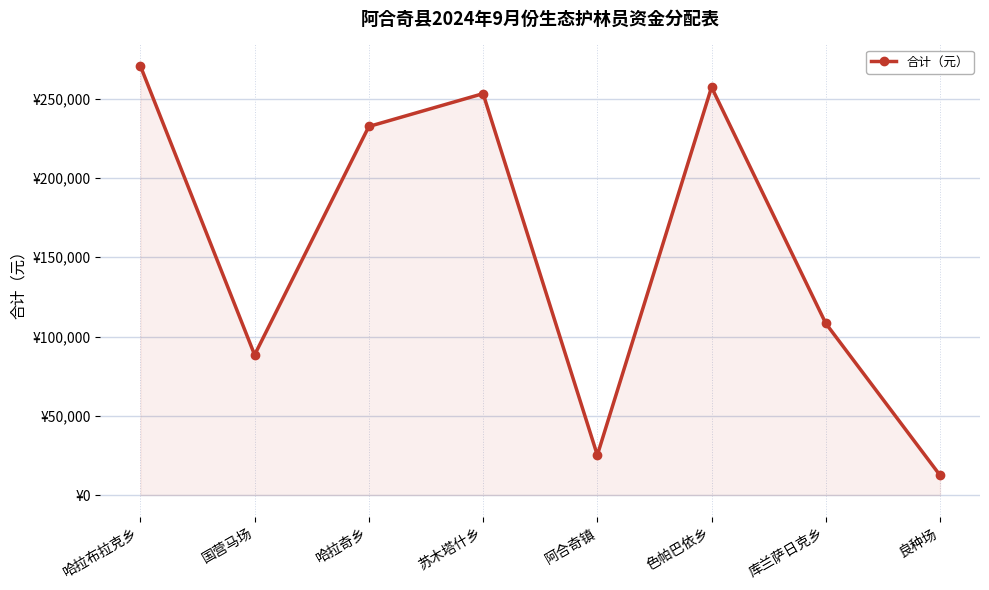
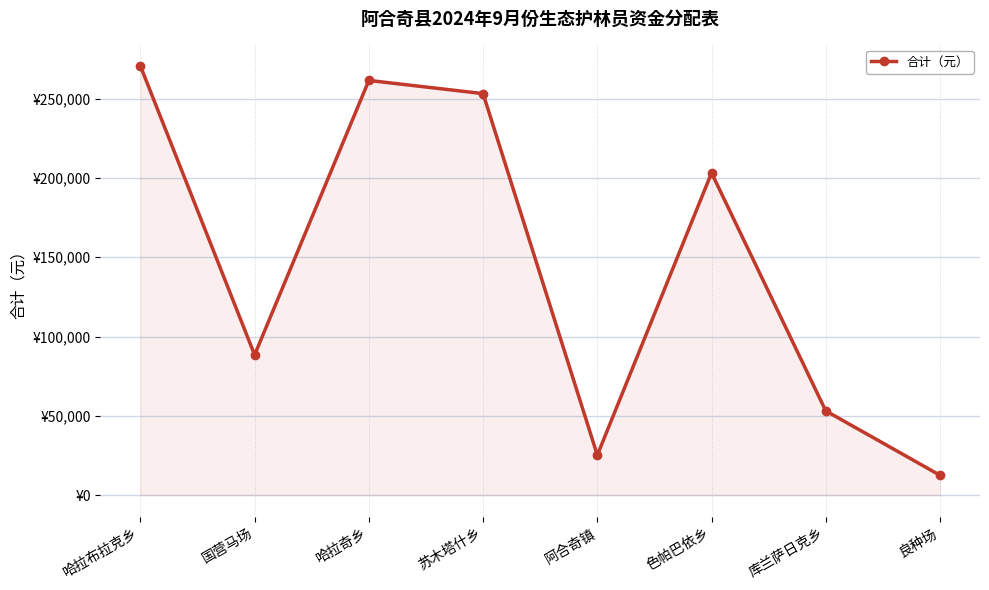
  {
    "哈拉布拉克乡": "¥271,000",
    "国营马场": "¥88,000",
-   "哈拉奇乡": "¥233,000",
+   "哈拉奇乡": "¥262,000",
    "苏木塔什乡": "¥253,000",
    "阿合奇镇": "¥25,000",
-   "色帕巴依乡": "¥257,000",
-   "库兰萨日克乡": "¥108,000",
+   "色帕巴依乡": "¥203,000",
+   "库兰萨日克乡": "¥53,000",
    "良种场": "¥12,000"
  }
